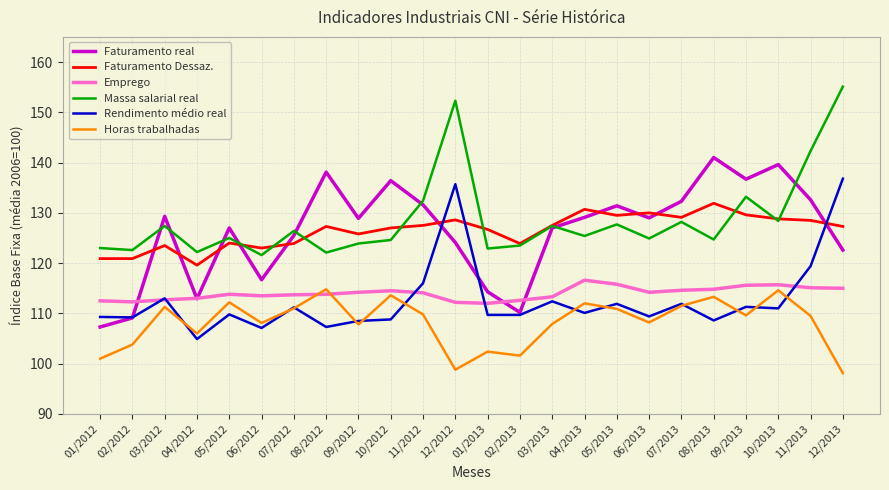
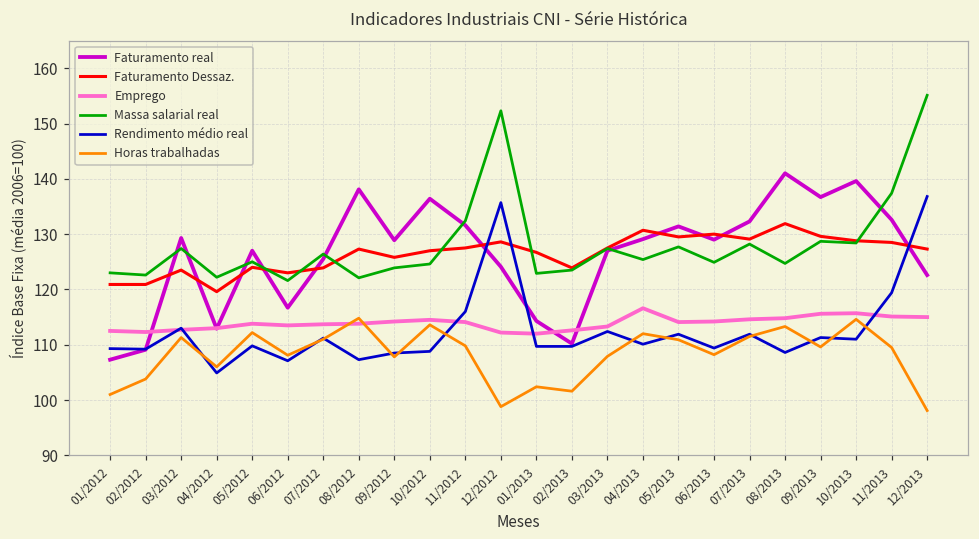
  {
    "Faturamento real": {
      "01/2012": 107,
      "03/2012": 129,
      "05/2012": 127,
      "06/2012": 117,
      "07/2012": 126,
      "08/2012": 138,
      "09/2012": 129,
      "10/2012": 136,
      "11/2012": 132,
      "12/2012": 124,
      "01/2013": 114,
      "04/2013": 129,
      "05/2013": 131,
      "06/2013": 129,
      "07/2013": 132,
      "08/2013": 141,
      "09/2013": 137,
      "10/2013": 140,
      "11/2013": 133,
      "12/2013": 123
    },
    "Faturamento Dessaz.": {
      "01/2012": 121,
      "02/2012": 121,
      "03/2012": 124,
      "04/2012": 120,
      "05/2012": 124,
      "06/2012": 123,
      "07/2012": 124,
      "08/2012": 127,
      "09/2012": 126,
      "10/2012": 127,
      "11/2012": 128,
      "12/2012": 129,
      "01/2013": 127,
      "04/2013": 131,
      "05/2013": 130,
      "06/2013": 130,
      "07/2013": 129,
      "08/2013": 132,
      "09/2013": 130,
      "11/2013": 129,
      "12/2013": 127
    },
    "Emprego": {
      "01/2012": 113,
      "02/2012": 112,
      "05/2012": 114,
      "06/2012": 114,
      "07/2012": 114,
      "08/2012": 114,
      "09/2012": 114,
      "10/2012": 115,
      "11/2012": 114,
      "12/2012": 112,
      "01/2013": 112,
      "02/2013": 113,
      "03/2013": 113,
      "04/2013": 117,
-     "05/2013": 116,
+     "05/2013": 114,
      "06/2013": 114,
      "07/2013": 115,
      "08/2013": 115,
      "09/2013": 116,
      "10/2013": 116,
      "11/2013": 115,
      "12/2013": 115
    },
    "Massa salarial real": {
      "01/2012": 123,
      "02/2012": 123,
      "03/2012": 127,
      "04/2012": 122,
      "05/2012": 125,
      "06/2012": 122,
      "07/2012": 126,
      "08/2012": 122,
      "09/2012": 124,
      "10/2012": 125,
      "11/2012": 132,
      "12/2012": 152,
      "01/2013": 123,
      "04/2013": 125,
      "05/2013": 128,
      "06/2013": 125,
      "07/2013": 128,
      "08/2013": 125,
-     "09/2013": 133,
-     "11/2013": 142,
+     "09/2013": 129,
+     "11/2013": 137,
      "12/2013": 155
    },
    "Rendimento médio real": {
      "01/2012": 109,
      "04/2012": 105,
      "05/2012": 110,
      "06/2012": 107,
      "08/2012": 107,
      "09/2012": 109,
      "10/2012": 109,
      "11/2012": 116,
      "12/2012": 136,
      "01/2013": 110,
      "03/2013": 112,
      "04/2013": 110,
      "05/2013": 112,
      "06/2013": 109,
      "08/2013": 109,
      "09/2013": 111,
      "10/2013": 111,
      "11/2013": 119,
      "12/2013": 137
    },
    "Horas trabalhadas": {
      "01/2012": 101,
      "02/2012": 104,
      "03/2012": 111,
      "04/2012": 106,
      "05/2012": 112,
      "06/2012": 108,
      "08/2012": 115,
      "09/2012": 108,
      "10/2012": 114,
      "11/2012": 110,
      "12/2012": 99,
      "01/2013": 102,
      "02/2013": 102,
      "03/2013": 108,
      "04/2013": 112,
      "05/2013": 111,
      "06/2013": 108,
      "08/2013": 113,
      "09/2013": 110,
      "10/2013": 115,
      "11/2013": 110,
      "12/2013": 98
    }
  }
